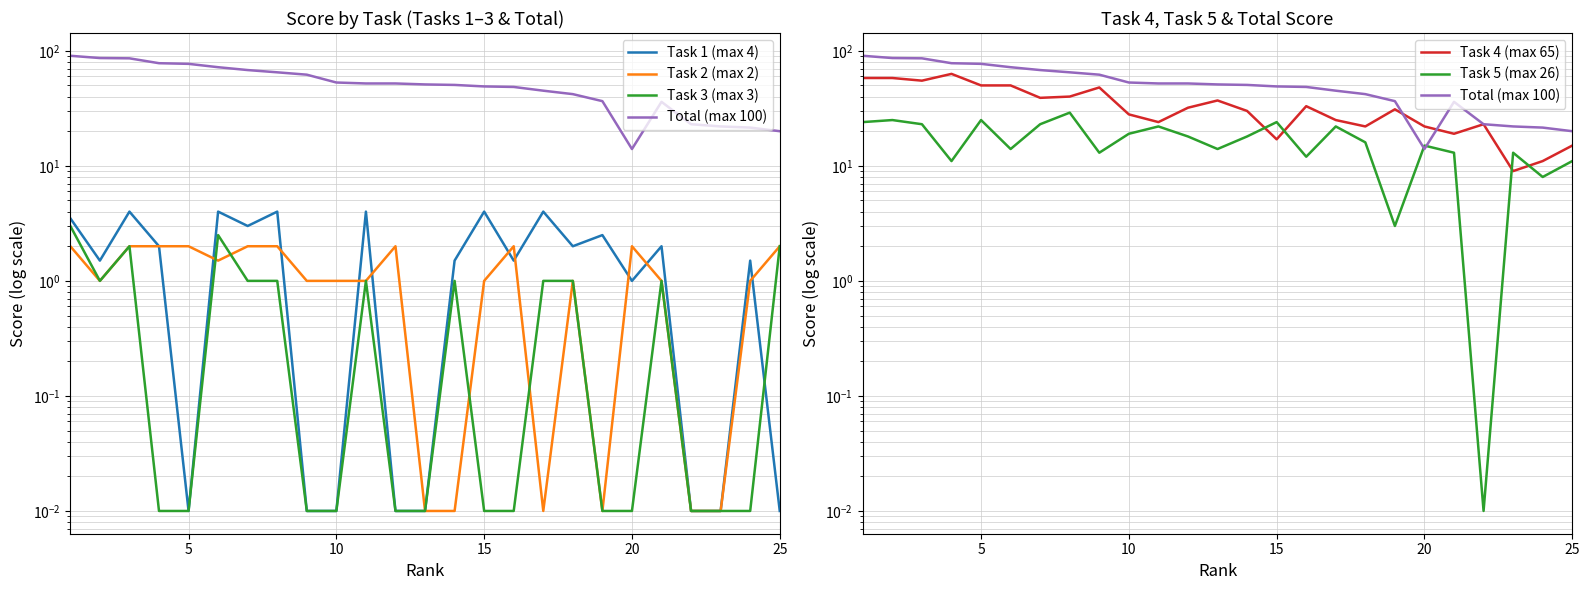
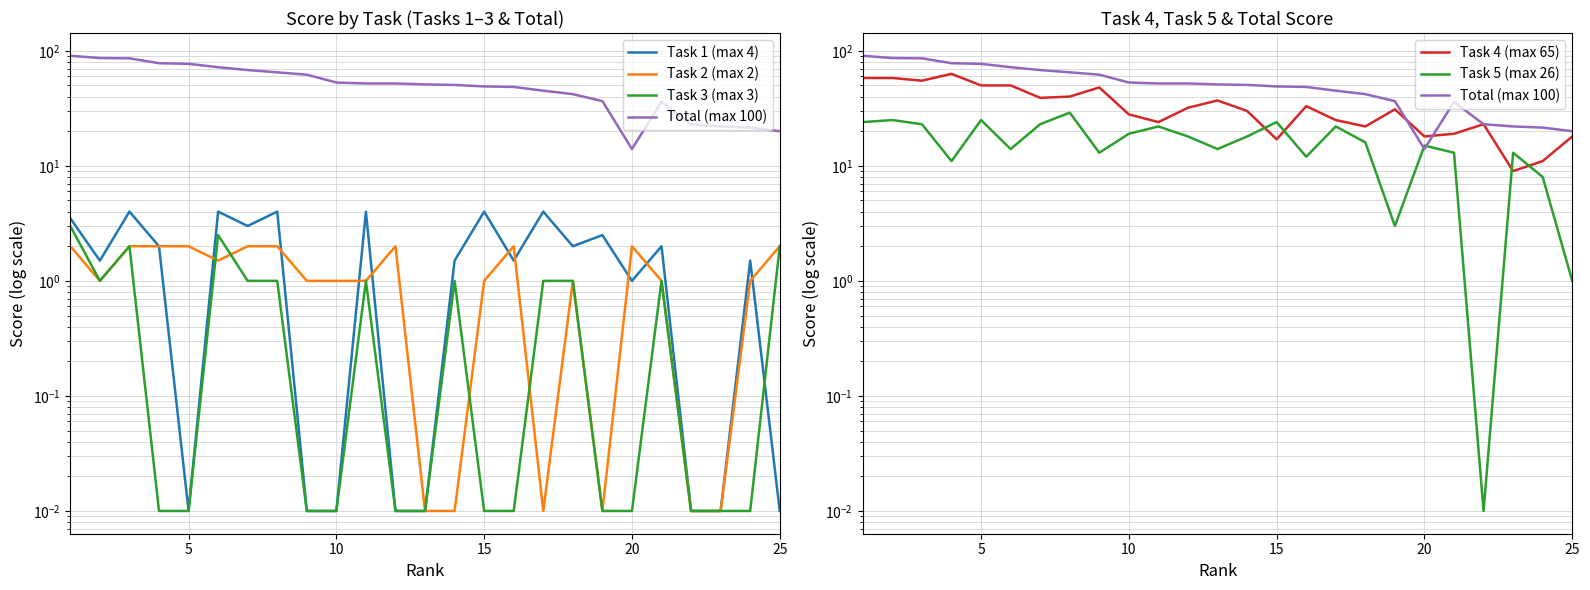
  {
    "Score by Task (Tasks 1–3 & Total)": {
      "Task 1 (max 4)": {
        "15": 4.0,
        "20": 1.0,
        "25": 0.010
      },
      "Task 2 (max 2)": {
        "5": 2.0,
        "10": 1.0,
        "15": 1.0,
        "20": 2.0
      },
      "Task 3 (max 3)": {
        "15": 0.010,
        "20": 0.010
      },
      "Total (max 100)": {
        "5": 80,
        "10": 50,
        "15": 49,
        "20": 14,
        "25": 20
      }
    },
    "Task 4, Task 5 & Total Score": {
      "Task 4 (max 65)": {
        "5": 50,
        "10": 28,
        "15": 17,
-       "20": 22,
-       "25": 15
+       "20": 18,
+       "25": 18
      },
      "Task 5 (max 26)": {
        "5": 25,
        "10": 19,
        "15": 24,
        "20": 15,
-       "25": 11
+       "25": 1
      },
      "Total (max 100)": {
        "5": 80,
        "10": 50,
        "15": 49,
        "20": 14,
        "25": 20
      }
    }
  }
